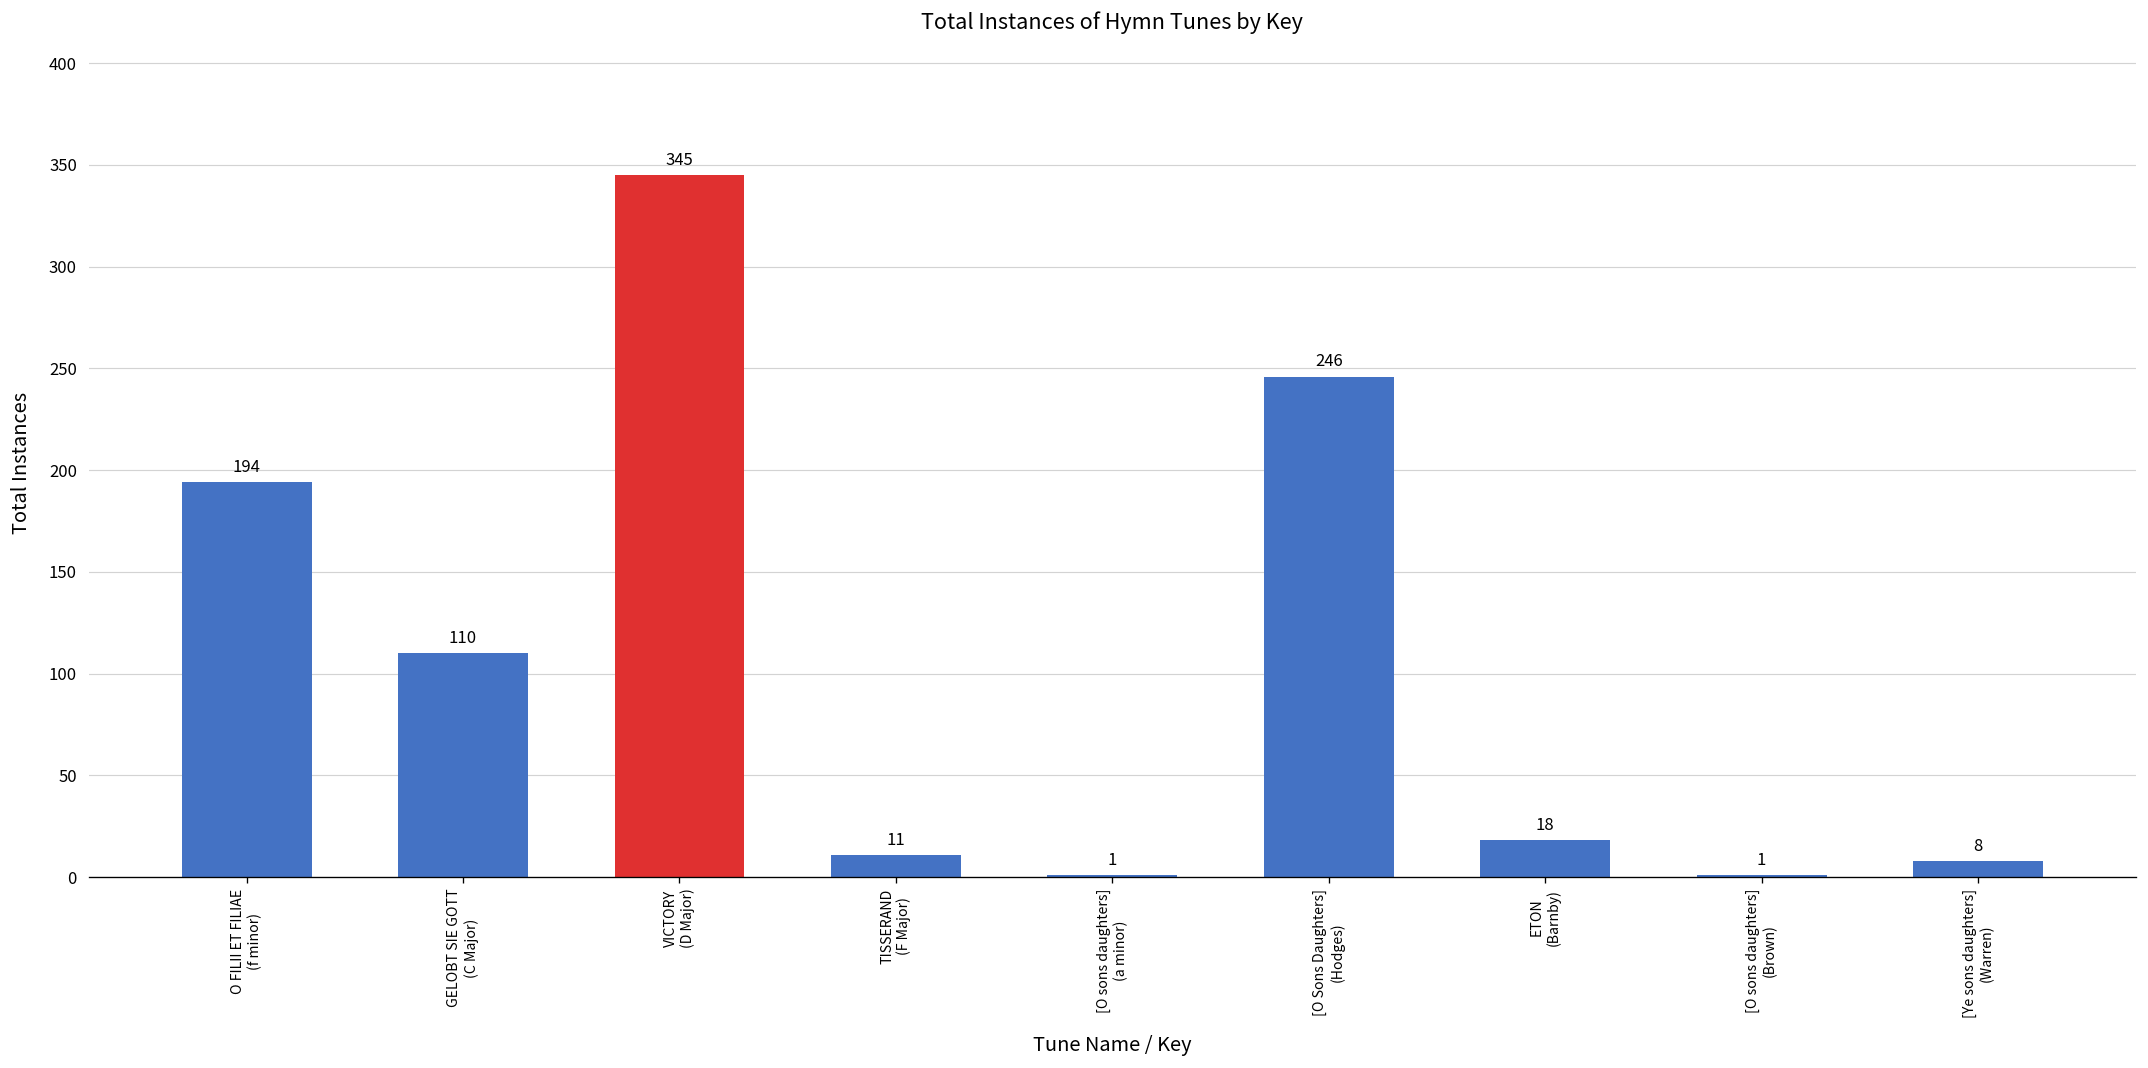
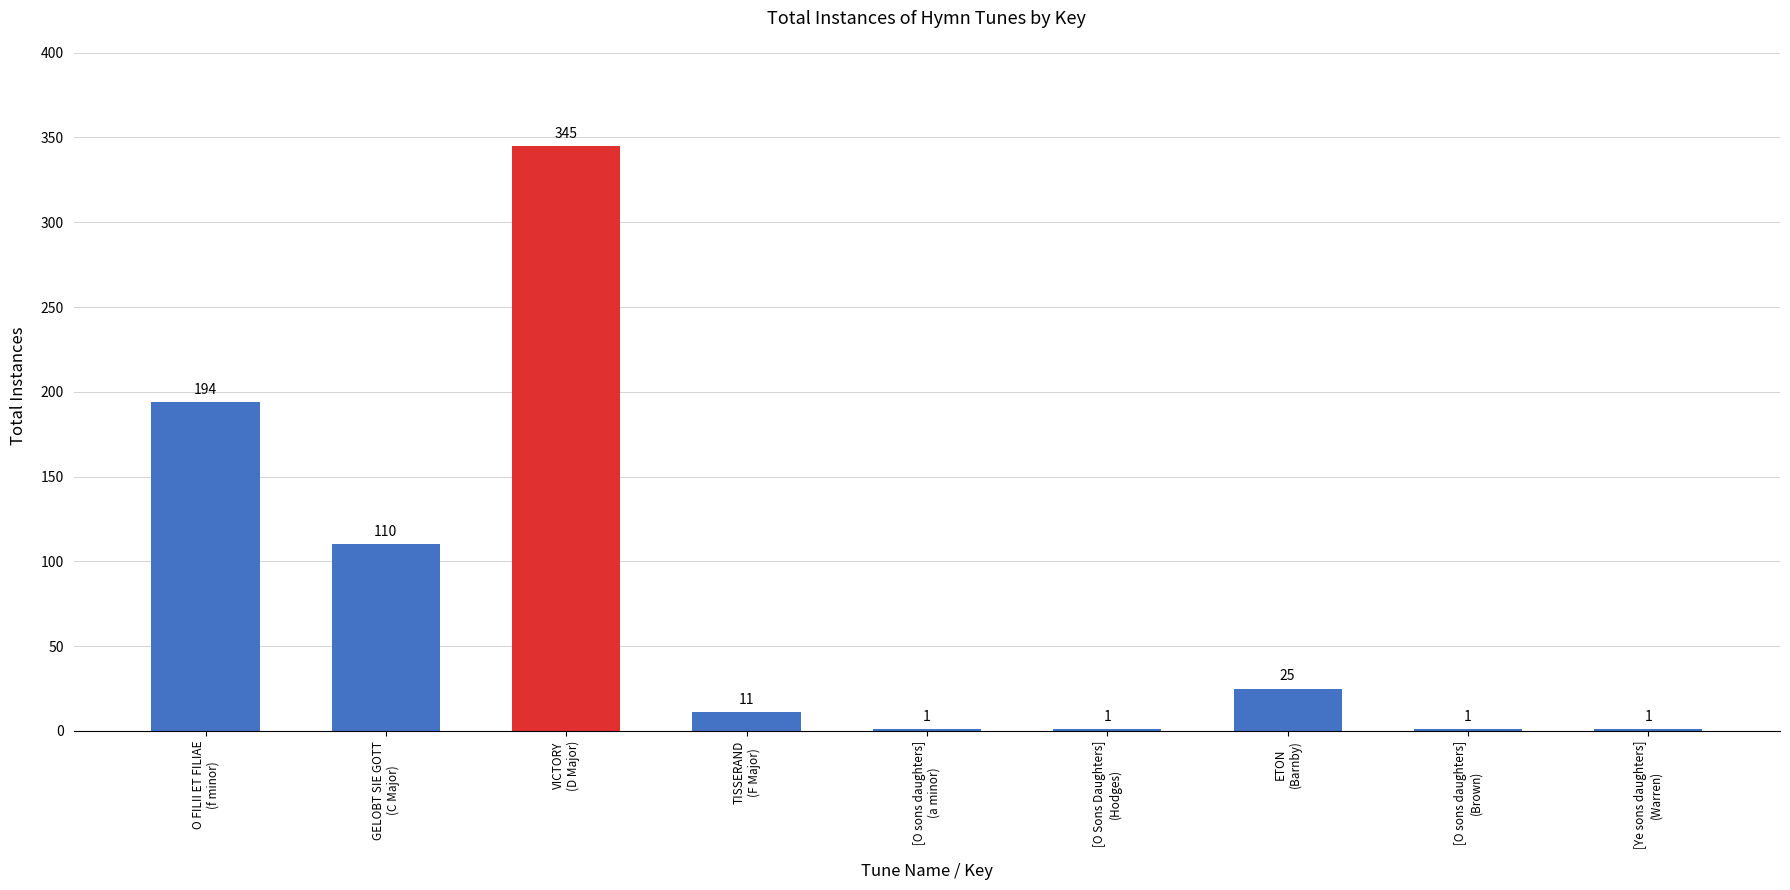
  {
    "O FILII ET FILIAE (f minor)": 194,
    "GELOBT SIE GOTT (C Major)": 110,
    "VICTORY (D Major)": 345,
    "TISSERAND (F Major)": 11,
    "[O sons daughters] (a minor)": 1,
-   "[O Sons Daughters] (Hodges)": 246,
-   "ETON (Barnby)": 18,
+   "[O Sons Daughters] (Hodges)": 1,
+   "ETON (Barnby)": 25,
    "[O sons daughters] (Brown)": 1,
-   "[Ye sons daughters] (Warren)": 8
+   "[Ye sons daughters] (Warren)": 1
  }
